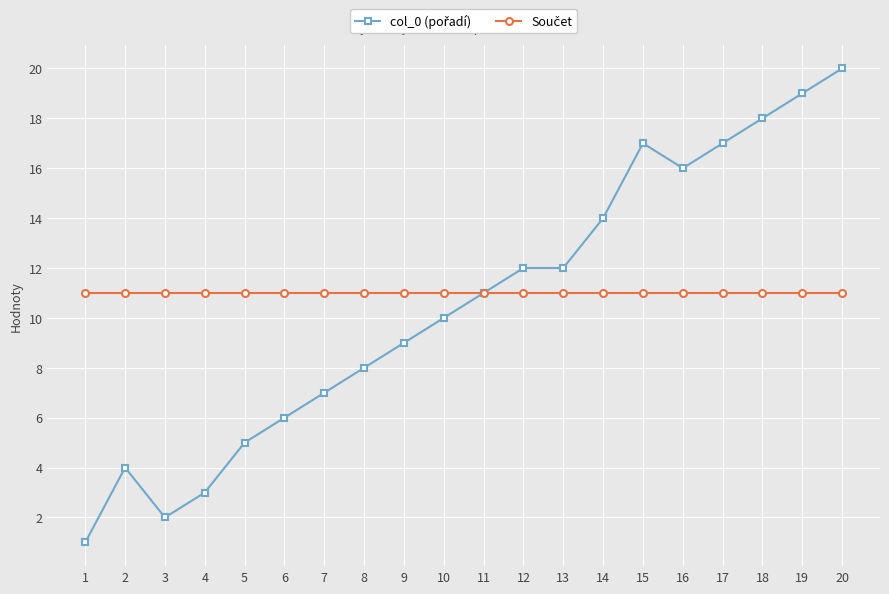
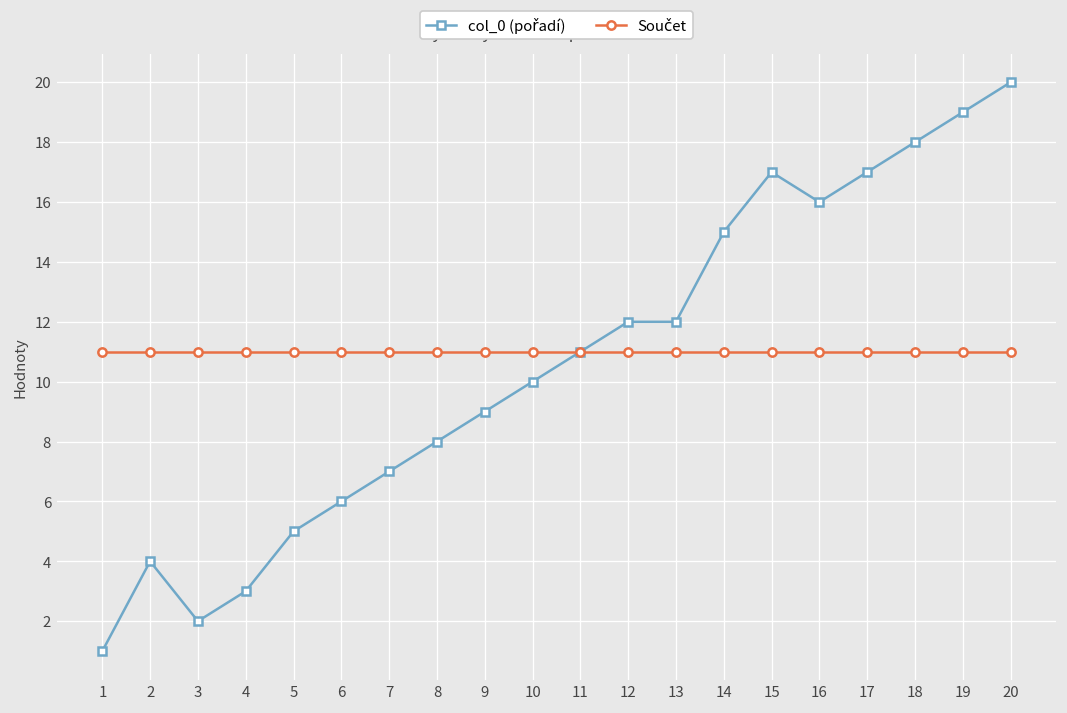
  {
    "col_0 (pořadí)": {
      "1": 1,
      "2": 4,
      "3": 2,
      "4": 3,
      "5": 5,
      "6": 6,
      "7": 7,
      "8": 8,
      "9": 9,
      "10": 10,
      "12": 12,
      "13": 12,
-     "14": 14,
+     "14": 15,
      "15": 17,
      "16": 16,
      "17": 17,
      "18": 18,
      "19": 19,
      "20": 20
    },
    "Součet": {
      "1": 11,
      "2": 11,
      "3": 11,
      "4": 11,
      "5": 11,
      "6": 11,
      "7": 11,
      "8": 11,
      "9": 11,
      "10": 11,
      "12": 11,
      "13": 11,
      "14": 11,
      "15": 11,
      "16": 11,
      "17": 11,
      "18": 11,
      "19": 11,
      "20": 11
    }
  }
